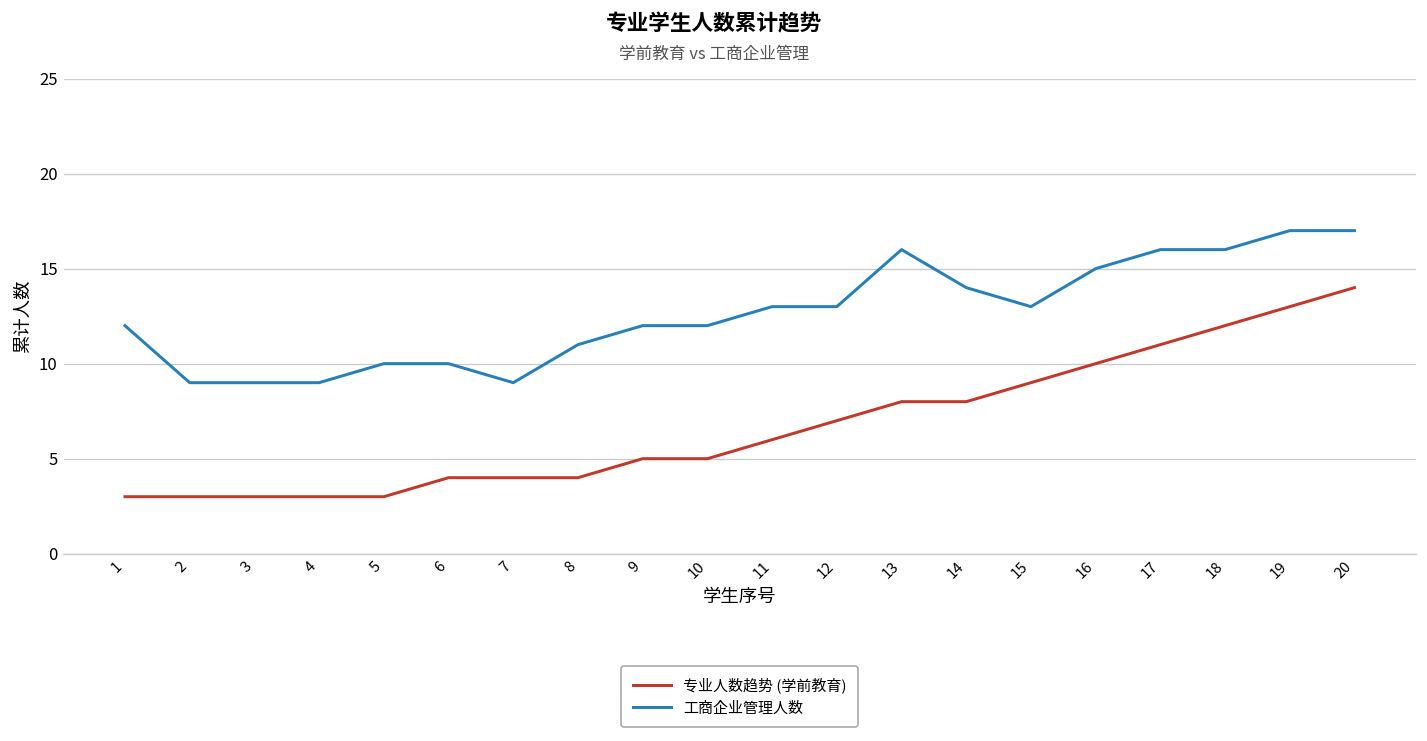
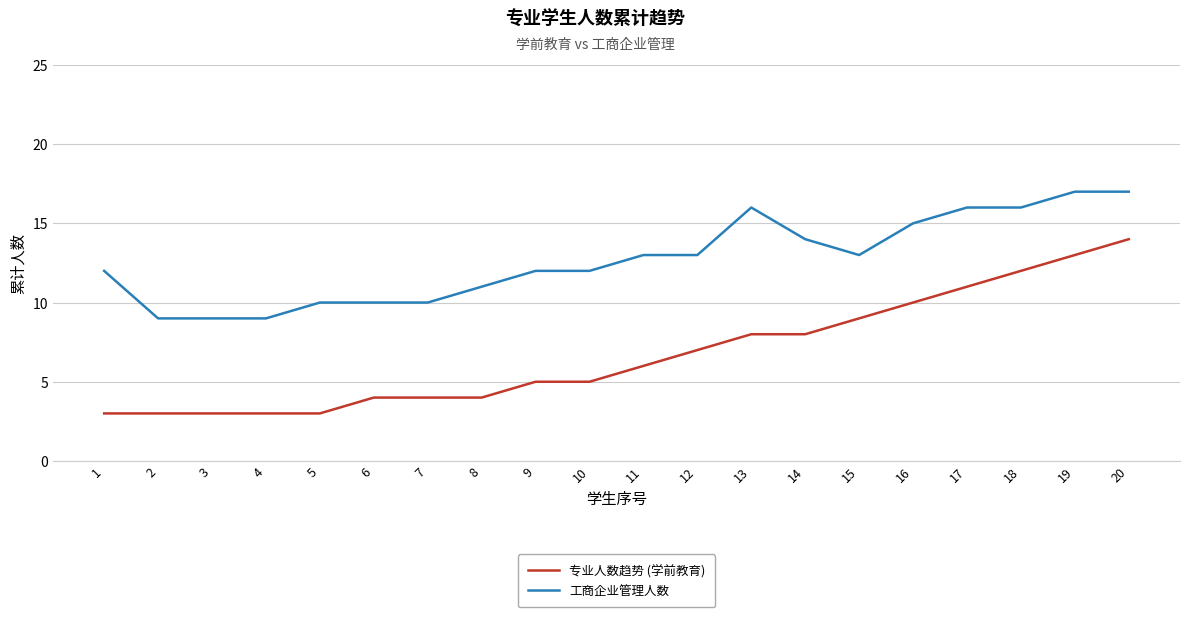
  {
    "专业人数趋势 (学前教育)": {
      "1": 3,
      "2": 3,
      "3": 3,
      "4": 3,
      "5": 3,
      "6": 4,
      "7": 4,
      "8": 4,
      "9": 5,
      "10": 5,
      "11": 6,
      "12": 7,
      "13": 8,
      "14": 8,
      "15": 9,
      "16": 10,
      "17": 11,
      "18": 12,
      "19": 13,
      "20": 14
    },
    "工商企业管理人数": {
      "1": 12,
      "2": 9,
      "3": 9,
      "4": 9,
      "5": 10,
      "6": 10,
-     "7": 9,
+     "7": 10,
      "8": 11,
      "9": 12,
      "10": 12,
      "11": 13,
      "12": 13,
      "13": 16,
      "14": 14,
      "15": 13,
      "16": 15,
      "17": 16,
      "18": 16,
      "19": 17,
      "20": 17
    }
  }
